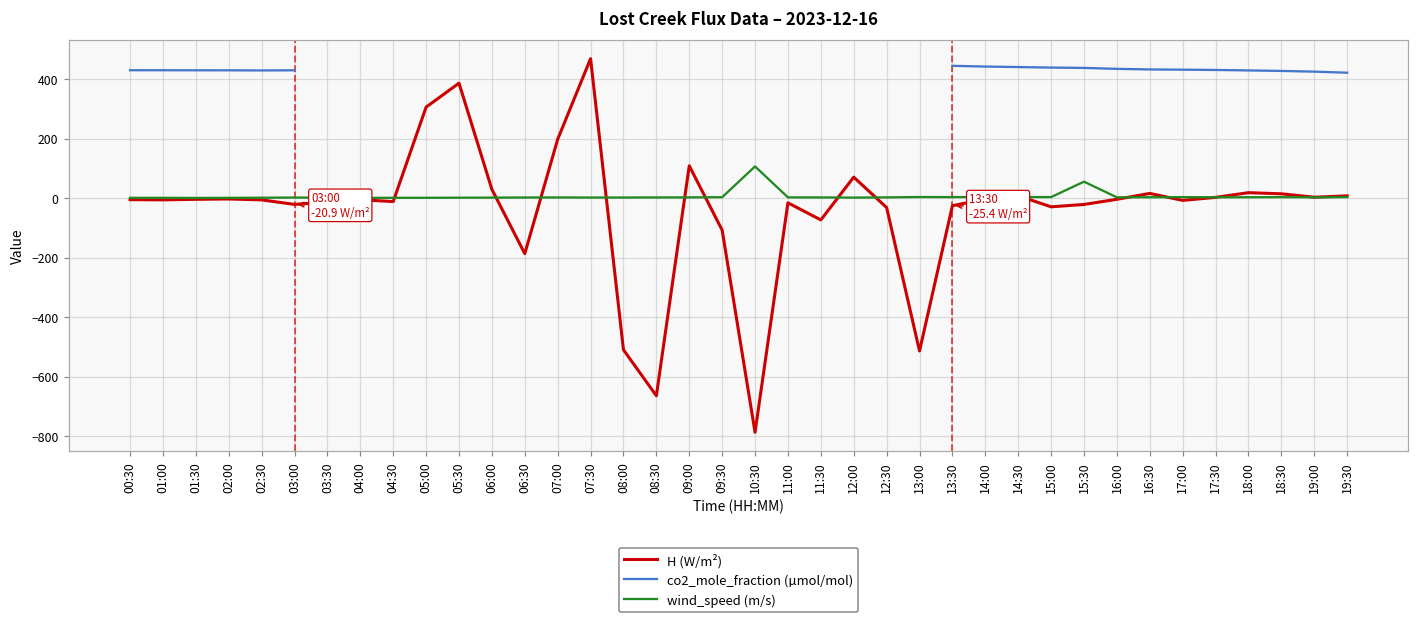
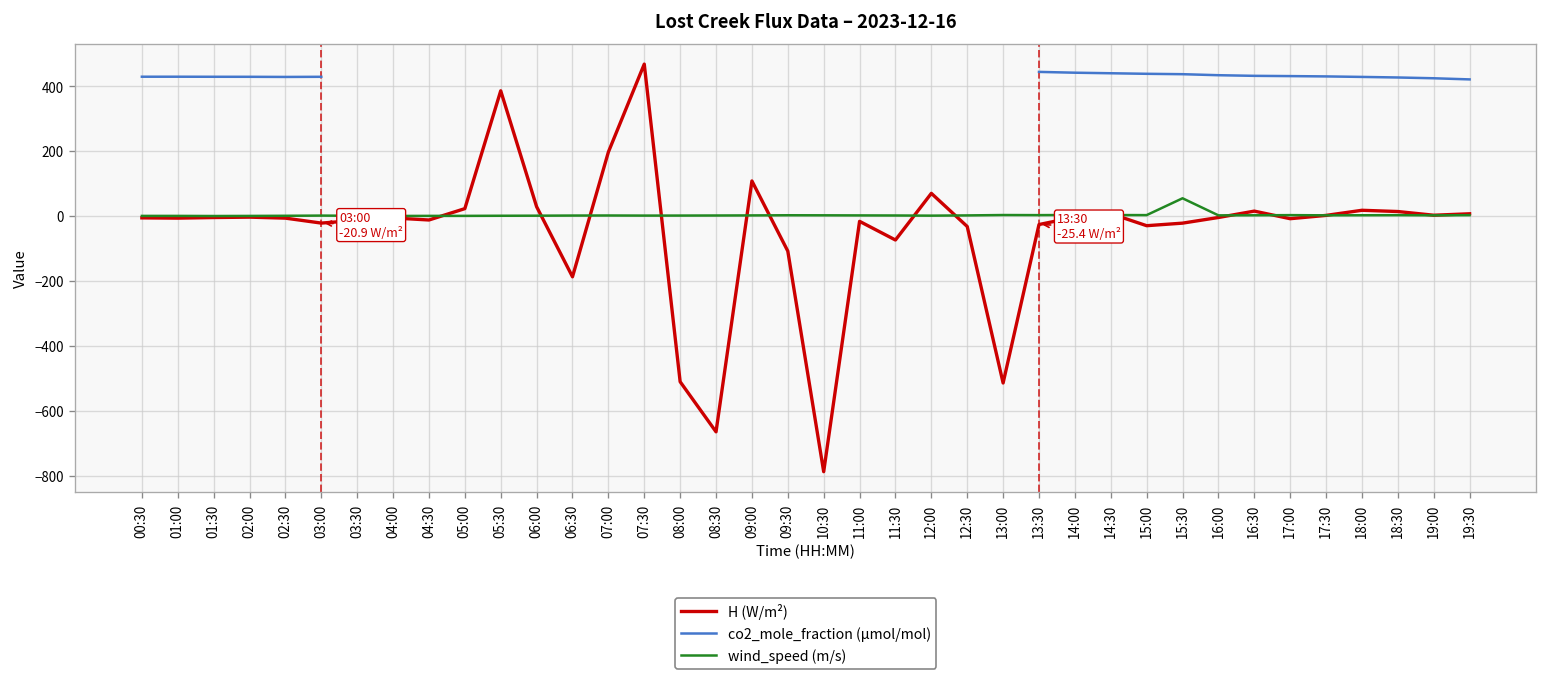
  {
    "H (W/m²)": {
      "04:30": -10,
-     "05:00": 310,
+     "05:00": 20,
      "05:30": 390,
      "06:00": 30,
      "06:30": -190,
      "07:00": 200,
      "07:30": 470,
      "08:00": -510,
      "08:30": -660,
      "09:00": 110,
      "09:30": -110,
      "10:30": -790,
      "11:00": -20,
      "11:30": -70,
      "12:00": 70,
      "12:30": -30,
      "13:00": -510,
      "15:00": -30,
      "15:30": -20,
      "16:30": 20,
      "17:00": -10,
      "18:00": 20,
      "18:30": 10
    },
    "co2_mole_fraction (µmol/mol)": {
      "00:30": 430,
      "01:00": 430,
      "01:30": 430,
      "02:00": 430,
      "02:30": 430,
      "03:00": 430,
      "13:30": 440,
      "14:00": 440,
      "14:30": 440,
      "15:00": 440,
      "15:30": 440,
      "16:00": 430,
      "16:30": 430,
      "17:00": 430,
      "17:30": 430,
      "18:00": 430,
      "18:30": 430,
      "19:00": 430,
      "19:30": 420
    },
    "wind_speed (m/s)": {
      "03:00": 0,
      "04:30": 0,
      "05:00": 0,
      "05:30": 0,
      "06:00": 0,
      "06:30": 0,
      "07:00": 0,
      "07:30": 0,
      "08:00": 0,
      "08:30": 0,
      "09:00": 0,
      "09:30": 0,
-     "10:30": 110,
+     "10:30": 0,
      "11:00": 0,
      "11:30": 0,
      "12:00": 0,
      "12:30": 0,
      "13:00": 0,
      "13:30": 0,
      "15:00": 0,
      "15:30": 60,
      "16:30": 0,
      "17:00": 0,
      "18:00": 0,
      "18:30": 0
    }
  }
